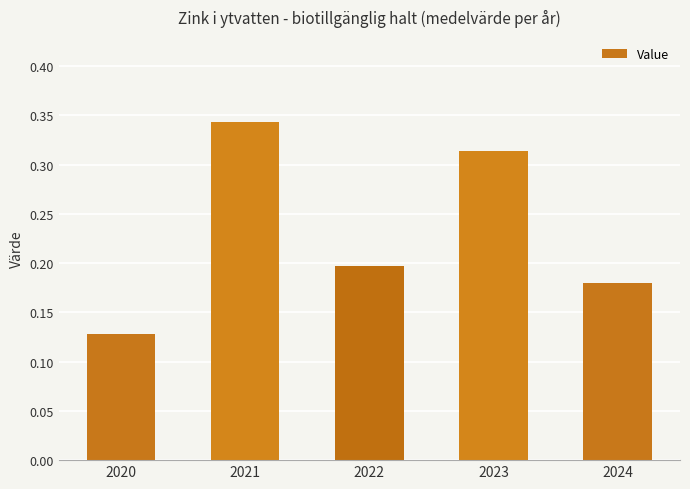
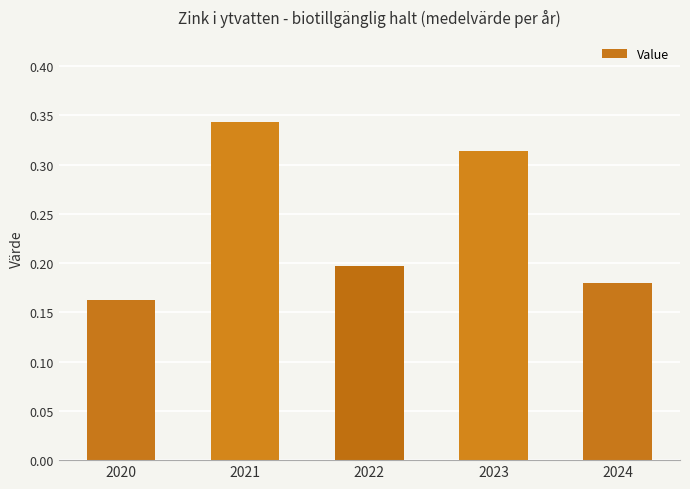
  {
-   "2020": 0.13,
+   "2020": 0.16,
    "2021": 0.34,
    "2022": 0.20,
    "2023": 0.31,
    "2024": 0.18
  }
